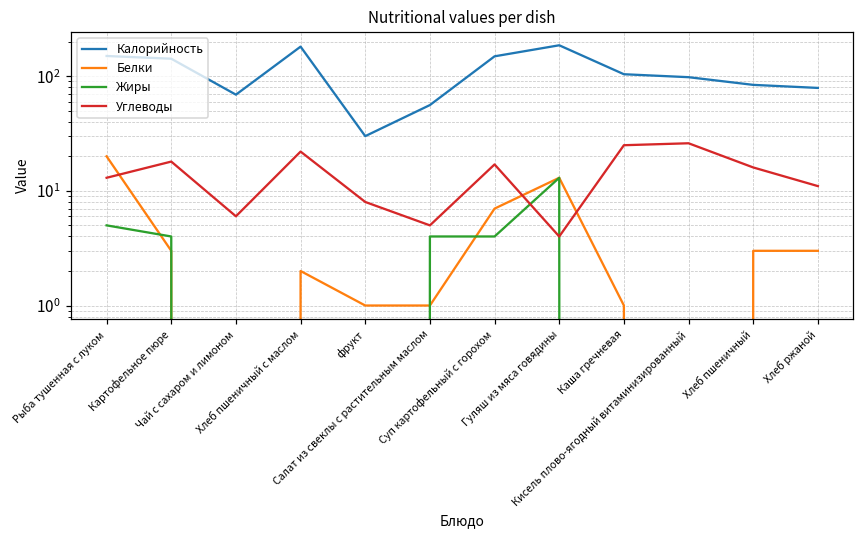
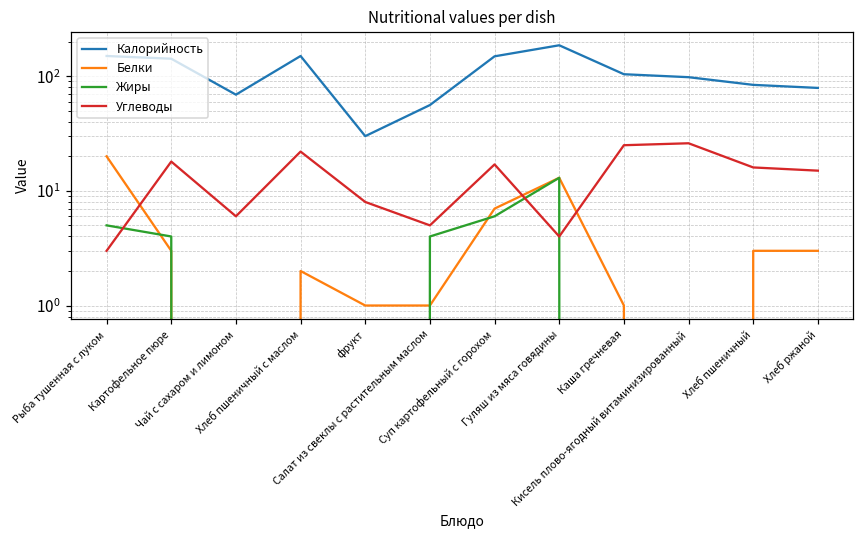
  {
    "Калорийность": {
      "Чай с сахаром и лимоном": 70,
-     "Хлеб пшеничный с маслом": 180,
+     "Хлеб пшеничный с маслом": 150,
      "фрукт": 30,
      "Салат из свеклы с растительным маслом": 60,
      "Суп картофельный с горохом": 150,
      "Гуляш из мяса говядины": 190,
      "Каша гречневая": 100,
      "Кисель плово-ягодный витаминизированный": 100,
      "Хлеб пшеничный": 80,
      "Хлеб ржаной": 80
    },
    "Белки": {
      "Рыба тушенная с луком": 20,
      "Картофельное пюре": 3,
      "Хлеб пшеничный с маслом": 2,
      "фрукт": 1,
      "Салат из свеклы с растительным маслом": 1,
      "Суп картофельный с горохом": 7,
      "Каша гречневая": 1,
      "Хлеб пшеничный": 3,
      "Хлеб ржаной": 3
    },
    "Жиры": {
      "Рыба тушенная с луком": 5,
      "Картофельное пюре": 4,
      "Салат из свеклы с растительным маслом": 4,
-     "Суп картофельный с горохом": 4
+     "Суп картофельный с горохом": 6
    },
    "Углеводы": {
-     "Рыба тушенная с луком": 13,
+     "Рыба тушенная с луком": 3,
      "Картофельное пюре": 18,
      "Чай с сахаром и лимоном": 6,
      "Хлеб пшеничный с маслом": 22,
      "фрукт": 8,
      "Салат из свеклы с растительным маслом": 5,
      "Суп картофельный с горохом": 17,
      "Гуляш из мяса говядины": 4,
      "Каша гречневая": 25,
      "Кисель плово-ягодный витаминизированный": 26,
      "Хлеб пшеничный": 16,
-     "Хлеб ржаной": 11
+     "Хлеб ржаной": 15
    }
  }
